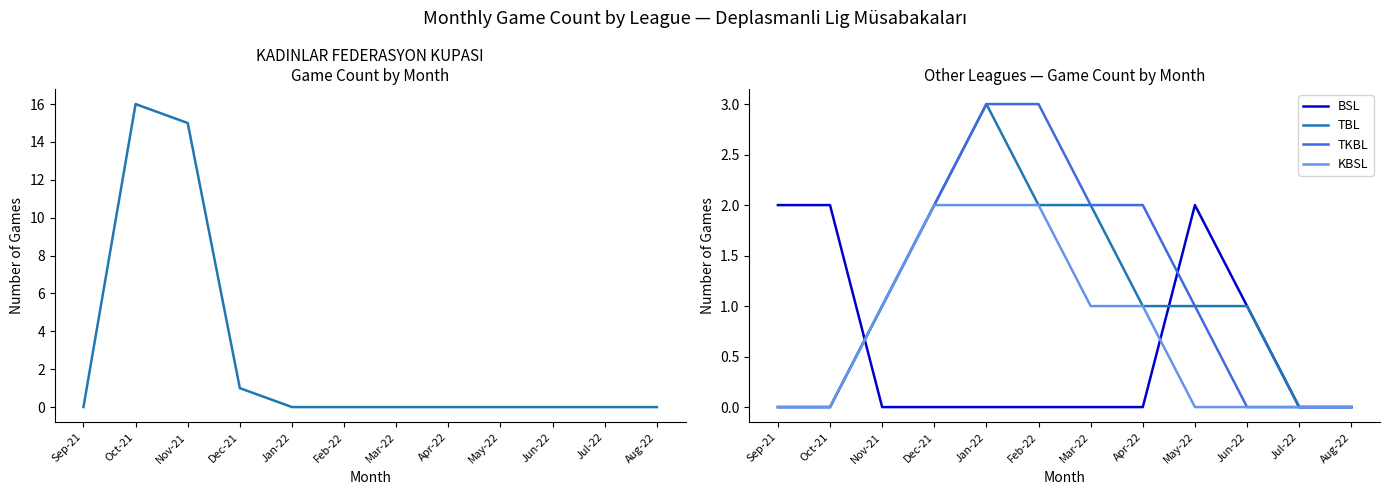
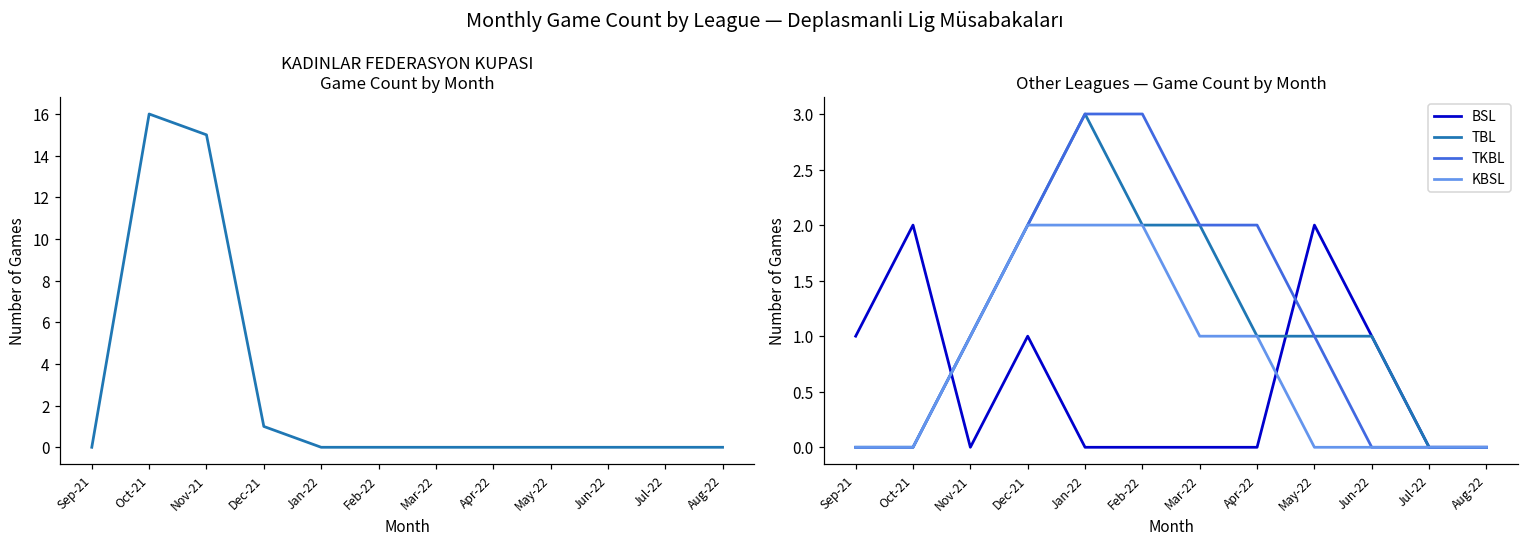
  {
    "KADINLAR FEDERASYON KUPASI Game Count by Month": {
      "Sep-21": 0.0,
      "Oct-21": 16.0,
      "Nov-21": 15.0,
      "Dec-21": 1.0,
      "Jan-22": 0.0,
      "Feb-22": 0.0,
      "Mar-22": 0.0,
      "Apr-22": 0.0,
      "May-22": 0.0,
      "Jun-22": 0.0,
      "Jul-22": 0.0,
      "Aug-22": 0.0
    },
    "Other Leagues — Game Count by Month": {
      "BSL": {
-       "Sep-21": 2,
+       "Sep-21": 1,
        "Oct-21": 2,
        "Nov-21": 0,
-       "Dec-21": 0,
+       "Dec-21": 1,
        "Jan-22": 0,
        "Feb-22": 0,
        "Mar-22": 0,
        "Apr-22": 0,
        "May-22": 2
      }
    }
  }
